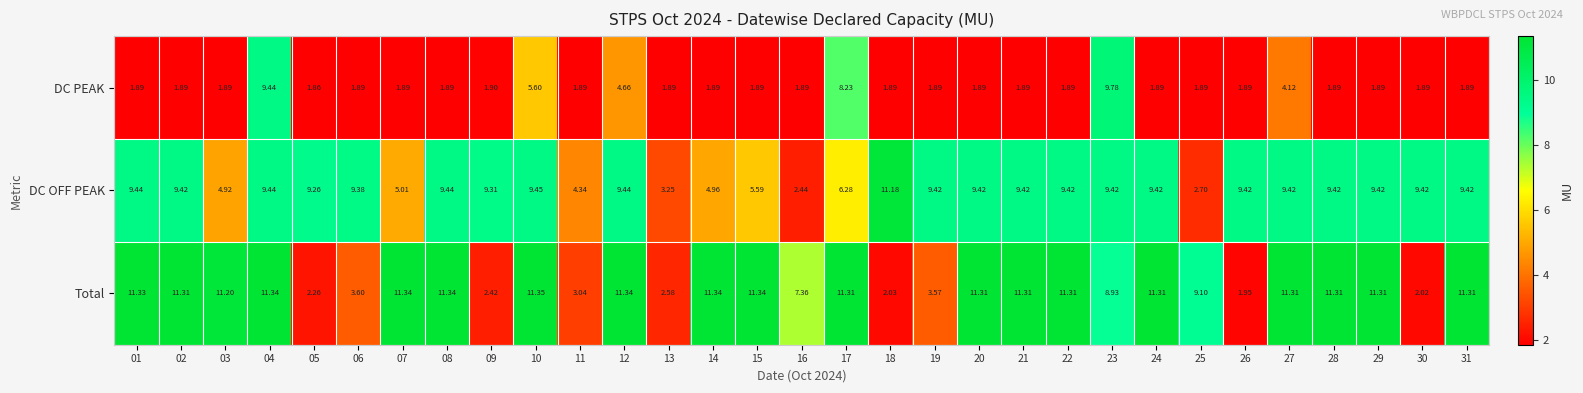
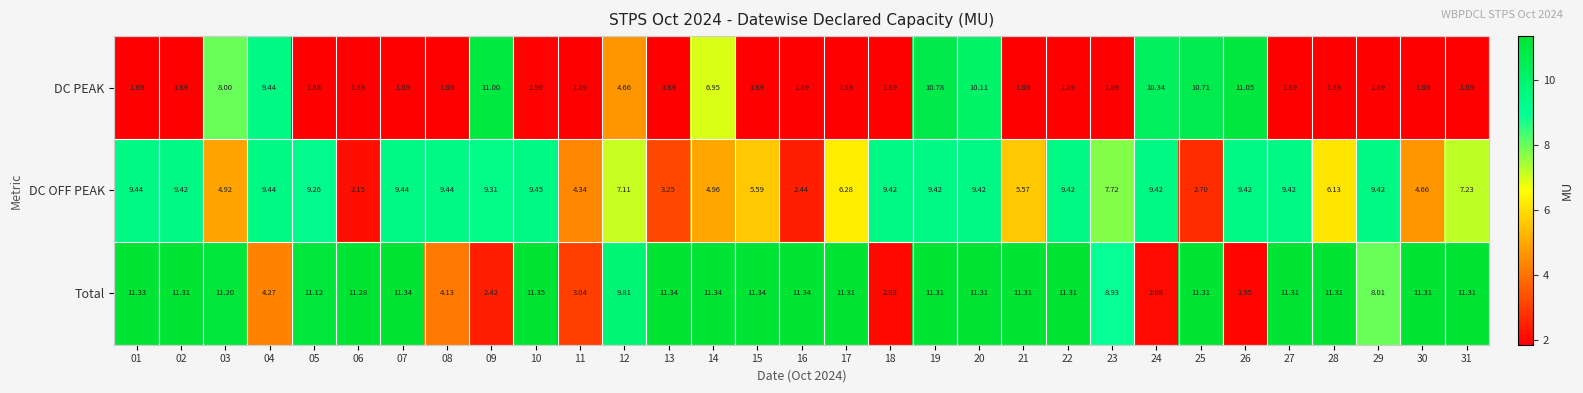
  {
    "DC PEAK": {
      "01": 1.89,
      "02": 1.89,
-     "03": 1.89,
+     "03": 8.00,
      "04": 9.44,
      "05": 1.86,
      "06": 1.89,
      "07": 1.89,
      "08": 1.89,
-     "09": 1.90,
-     "10": 5.60,
+     "09": 11.00,
+     "10": 1.90,
      "11": 1.89,
      "12": 4.66,
      "13": 1.89,
-     "14": 1.89,
+     "14": 6.95,
      "15": 1.89,
      "16": 1.89,
-     "17": 8.23,
+     "17": 1.89,
      "18": 1.89,
-     "19": 1.89,
-     "20": 1.89,
+     "19": 10.78,
+     "20": 10.11,
      "21": 1.89,
      "22": 1.89,
-     "23": 9.78,
-     "24": 1.89,
-     "25": 1.89,
-     "26": 1.89,
-     "27": 4.12,
+     "23": 1.89,
+     "24": 10.34,
+     "25": 10.71,
+     "26": 11.05,
+     "27": 1.89,
      "28": 1.89,
      "29": 1.89,
      "30": 1.89,
      "31": 1.89
    },
    "DC OFF PEAK": {
      "01": 9.44,
      "02": 9.42,
      "03": 4.92,
      "04": 9.44,
      "05": 9.26,
-     "06": 9.38,
-     "07": 5.01,
+     "06": 2.15,
+     "07": 9.44,
      "08": 9.44,
      "09": 9.31,
      "10": 9.45,
      "11": 4.34,
-     "12": 9.44,
+     "12": 7.11,
      "13": 3.25,
      "14": 4.96,
      "15": 5.59,
      "16": 2.44,
      "17": 6.28,
-     "18": 11.18,
+     "18": 9.42,
      "19": 9.42,
      "20": 9.42,
-     "21": 9.42,
+     "21": 5.57,
      "22": 9.42,
-     "23": 9.42,
+     "23": 7.72,
      "24": 9.42,
      "25": 2.70,
      "26": 9.42,
      "27": 9.42,
-     "28": 9.42,
+     "28": 6.13,
      "29": 9.42,
-     "30": 9.42,
-     "31": 9.42
+     "30": 4.66,
+     "31": 7.23
    },
    "Total": {
      "01": 11.33,
      "02": 11.31,
      "03": 11.20,
-     "04": 11.34,
-     "05": 2.26,
-     "06": 3.60,
+     "04": 4.27,
+     "05": 11.12,
+     "06": 11.28,
      "07": 11.34,
-     "08": 11.34,
+     "08": 4.13,
      "09": 2.42,
      "10": 11.35,
      "11": 3.04,
-     "12": 11.34,
-     "13": 2.58,
+     "12": 9.81,
+     "13": 11.34,
      "14": 11.34,
      "15": 11.34,
-     "16": 7.36,
+     "16": 11.34,
      "17": 11.31,
      "18": 2.03,
-     "19": 3.57,
+     "19": 11.31,
      "20": 11.31,
      "21": 11.31,
      "22": 11.31,
      "23": 8.93,
-     "24": 11.31,
-     "25": 9.10,
+     "24": 2.08,
+     "25": 11.31,
      "26": 1.95,
      "27": 11.31,
      "28": 11.31,
-     "29": 11.31,
-     "30": 2.02,
+     "29": 8.01,
+     "30": 11.31,
      "31": 11.31
    }
  }
